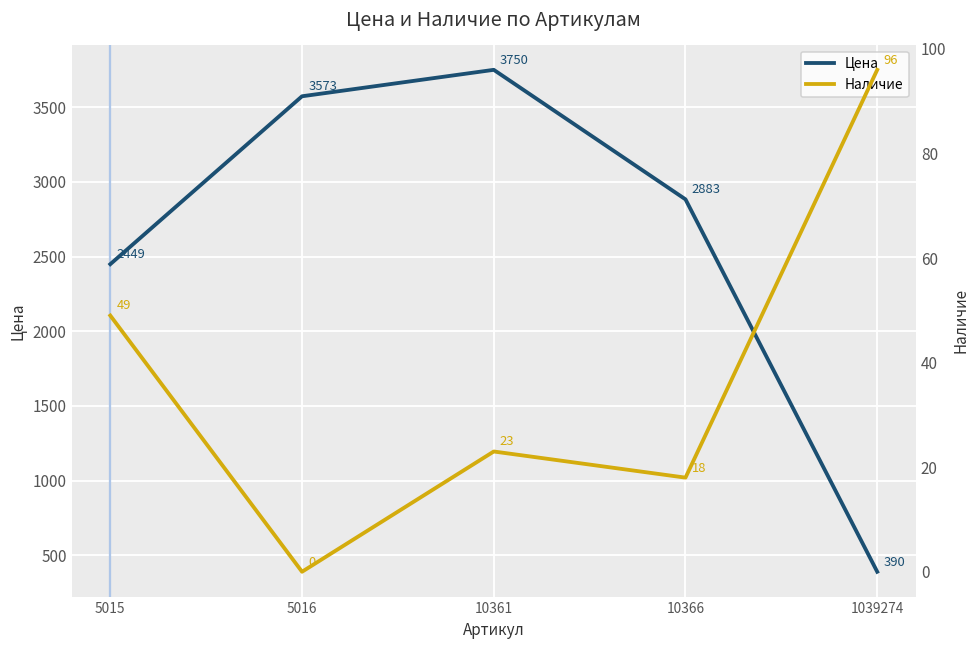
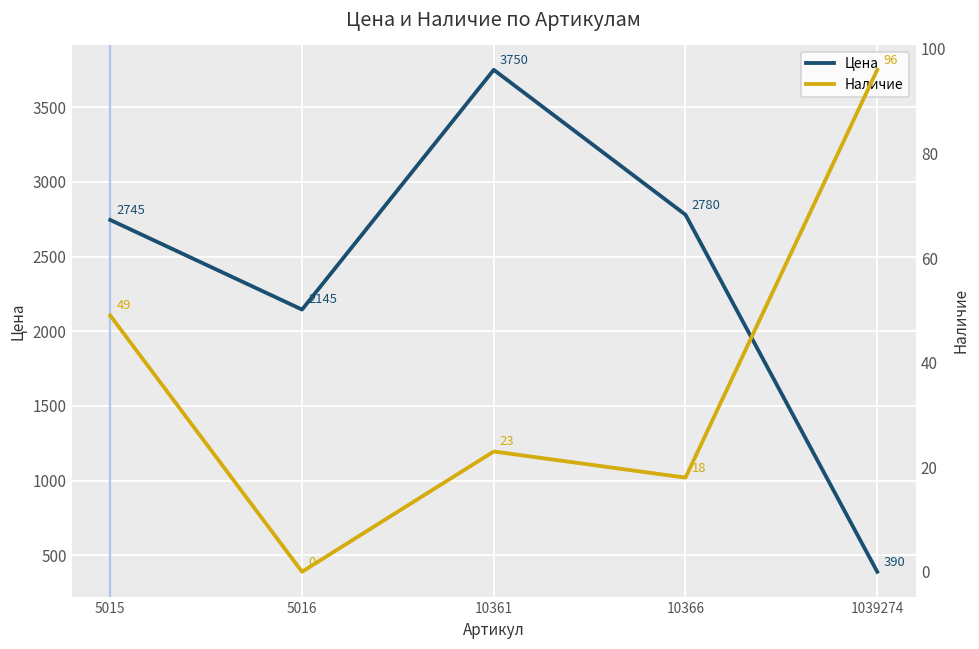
  {
    "Цена": {
-     "5015": 2449,
-     "5016": 3573,
+     "5015": 2745,
+     "5016": 2145,
      "10361": 3750,
-     "10366": 2883,
+     "10366": 2780,
      "1039274": 390
    },
    "Наличие": {
      "5015": 49,
      "5016": 0,
      "10361": 23,
      "10366": 18
    }
  }
